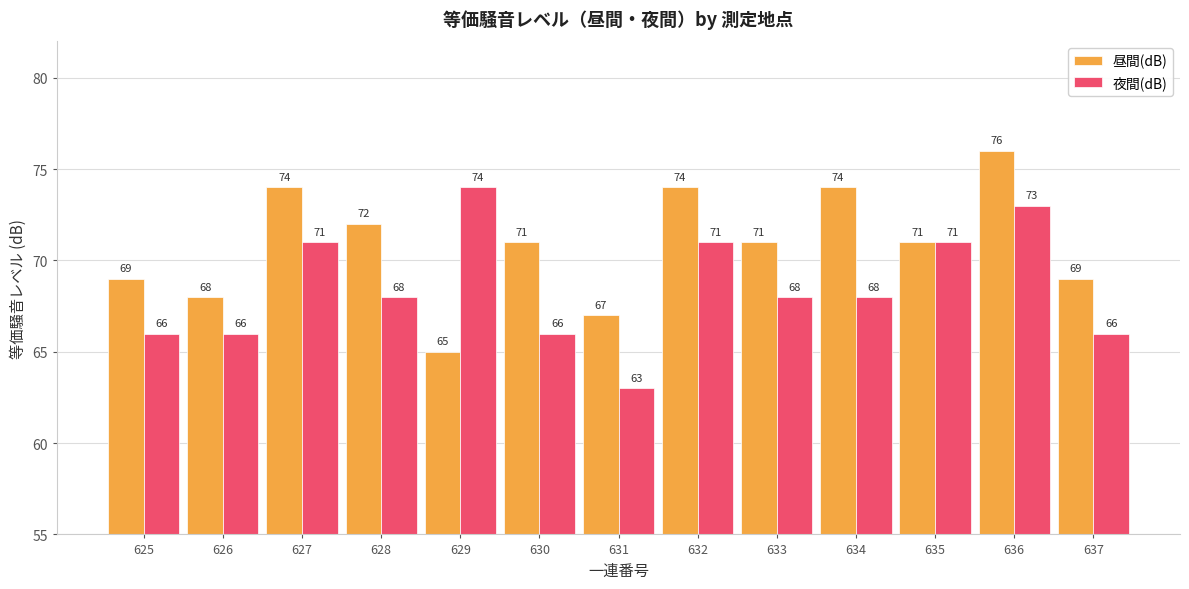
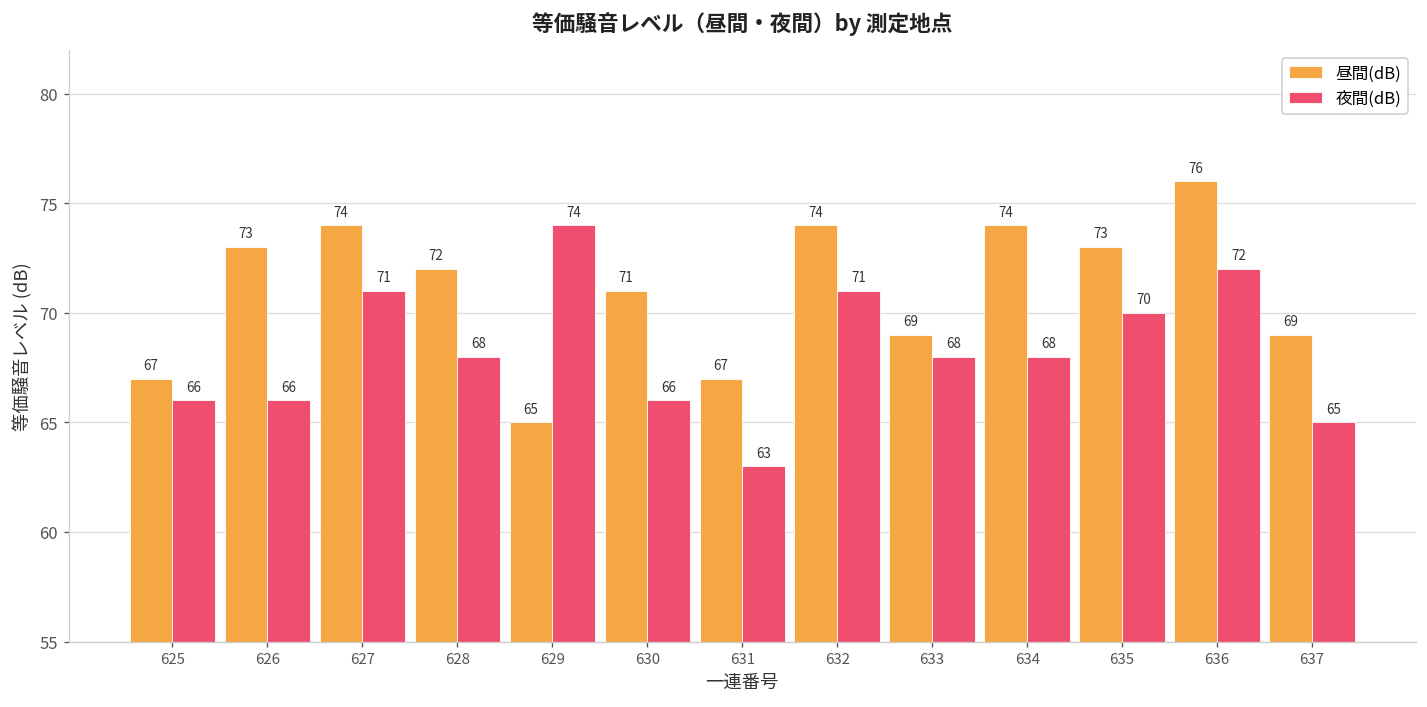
  {
    "昼間(dB)": {
-     "625": 69,
-     "626": 68,
+     "625": 67,
+     "626": 73,
      "627": 74,
      "628": 72,
      "629": 65,
      "630": 71,
      "631": 67,
      "632": 74,
-     "633": 71,
+     "633": 69,
      "634": 74,
-     "635": 71,
+     "635": 73,
      "636": 76,
      "637": 69
    },
    "夜間(dB)": {
      "625": 66,
      "626": 66,
      "627": 71,
      "628": 68,
      "629": 74,
      "630": 66,
      "631": 63,
      "632": 71,
      "633": 68,
      "634": 68,
-     "635": 71,
-     "636": 73,
-     "637": 66
+     "635": 70,
+     "636": 72,
+     "637": 65
    }
  }
